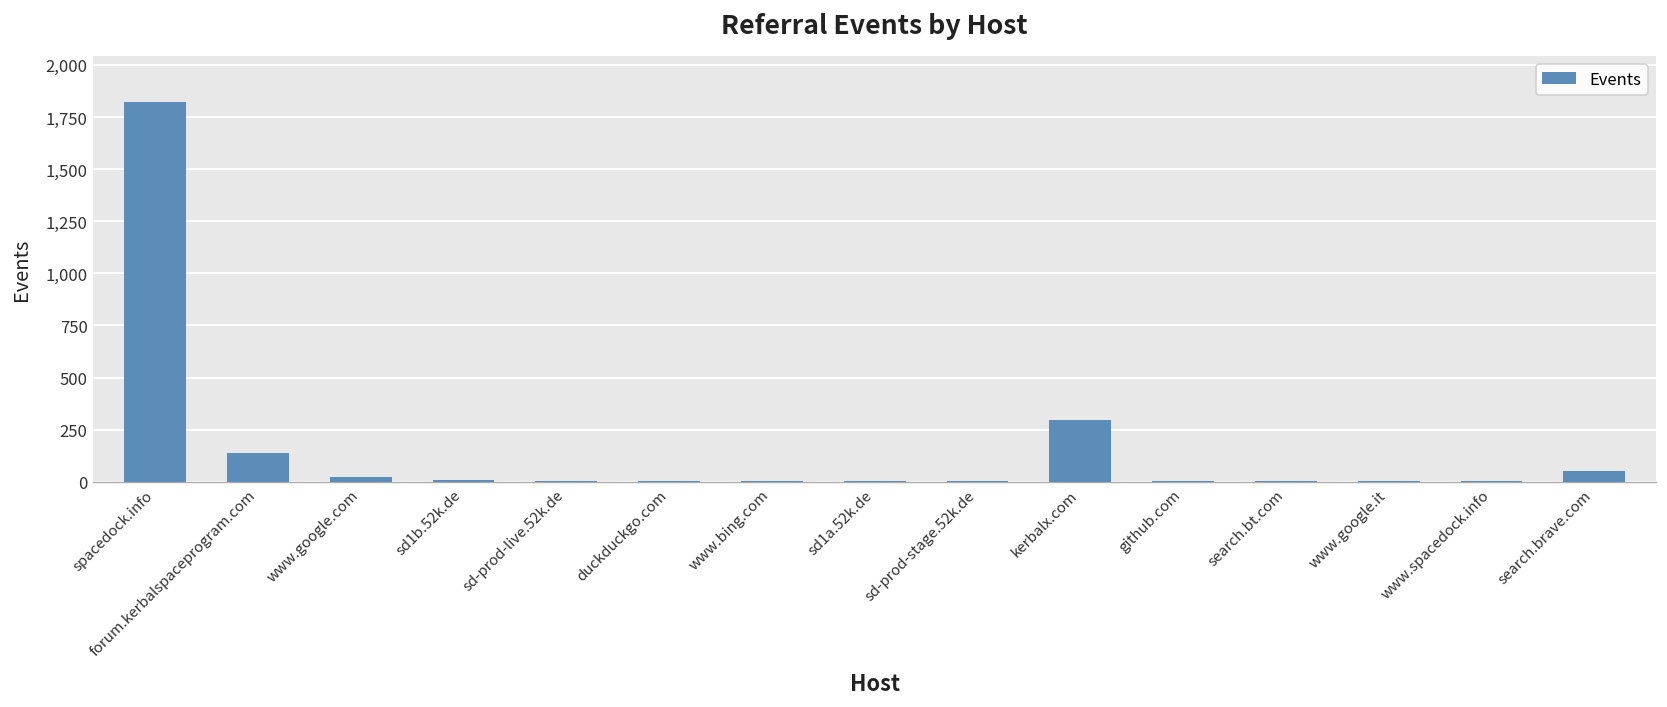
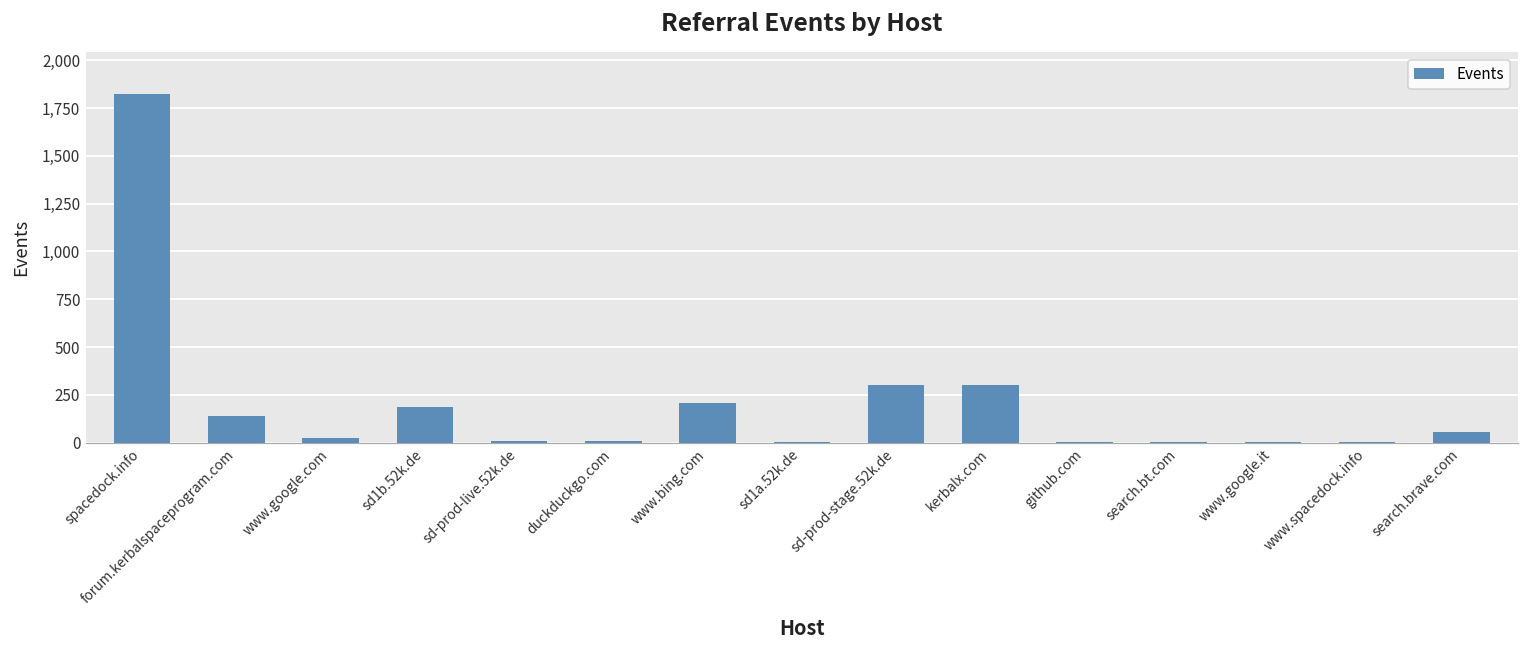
  {
    "spacedock.info": "1,820",
    "forum.kerbalspaceprogram.com": "140",
    "www.google.com": "20",
-   "sd1b.52k.de": "10",
-   "www.bing.com": "10",
-   "sd-prod-stage.52k.de": "0",
+   "sd1b.52k.de": "190",
+   "www.bing.com": "210",
+   "sd-prod-stage.52k.de": "300",
    "kerbalx.com": "300",
    "search.brave.com": "50"
  }
